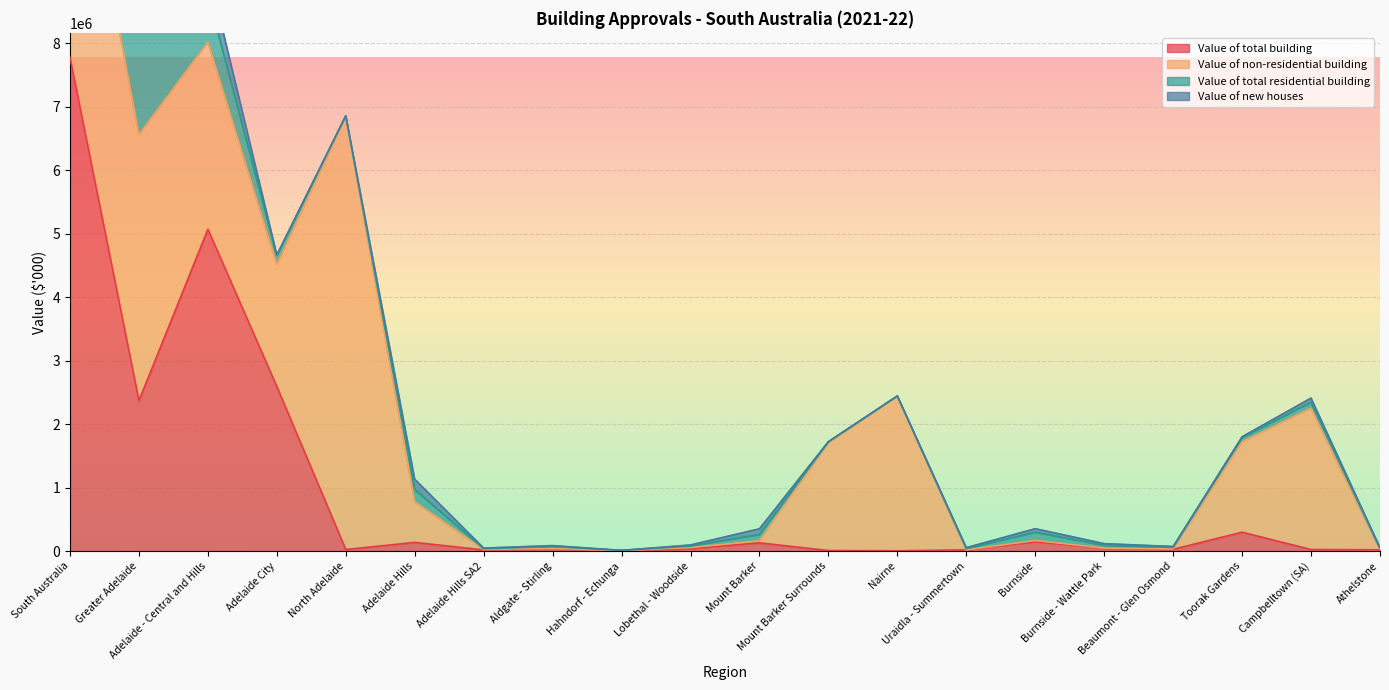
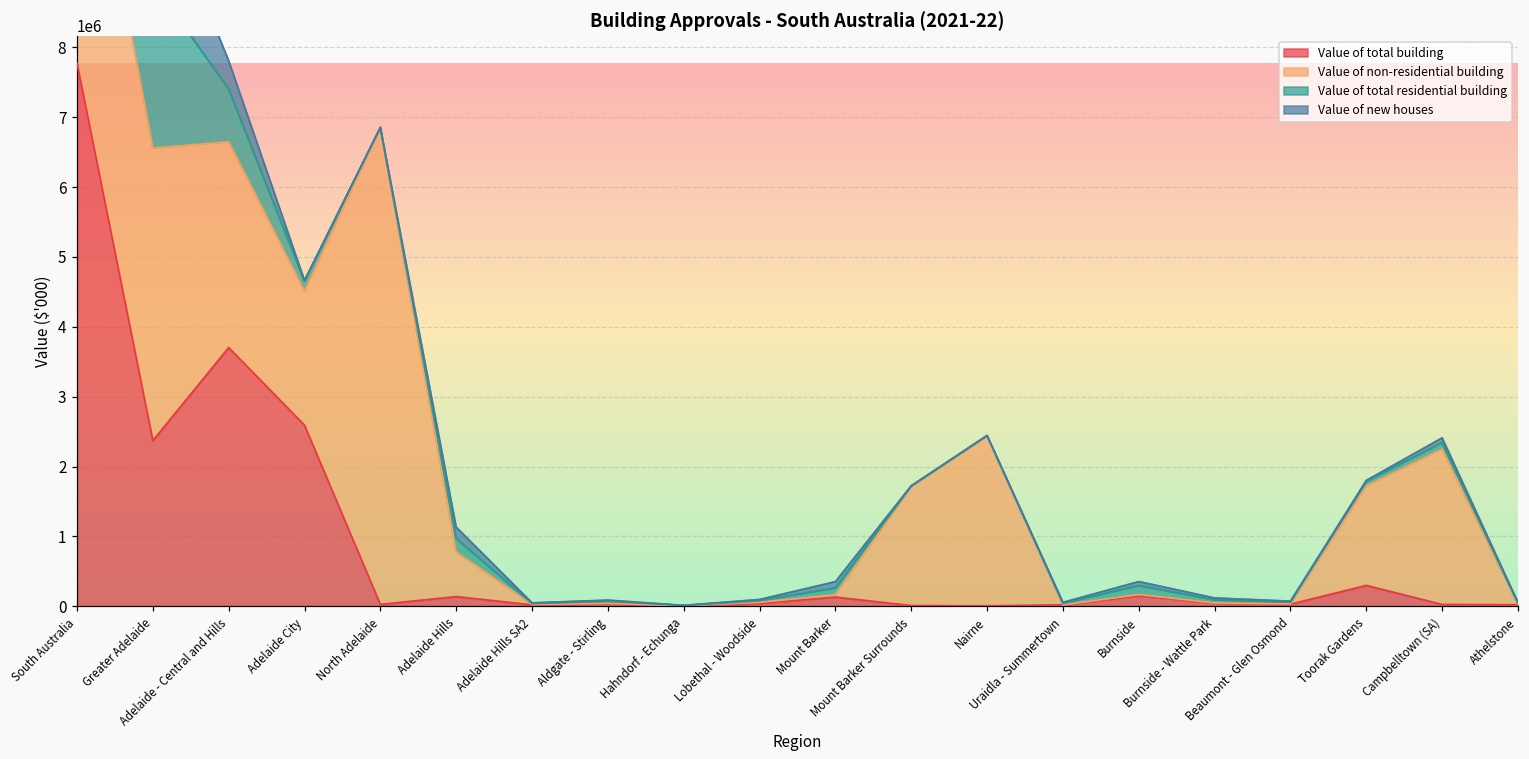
  {
    "Value of total building": {
      "South Australia": 7800000,
      "Greater Adelaide": 2400000,
-     "Adelaide - Central and Hills": 5100000,
+     "Adelaide - Central and Hills": 3700000,
      "Adelaide City": 2600000,
      "North Adelaide": 0,
      "Adelaide Hills": 100000,
      "Mount Barker Surrounds": 0,
      "Nairne": 0,
      "Toorak Gardens": 300000,
      "Campbelltown (SA)": 0
    },
    "Value of non-residential building": {
      "Greater Adelaide": 4200000,
      "Adelaide - Central and Hills": 2900000,
      "Adelaide City": 1900000,
      "Adelaide Hills": 600000,
      "Toorak Gardens": 1400000,
      "Campbelltown (SA)": 2200000
    }
  }
